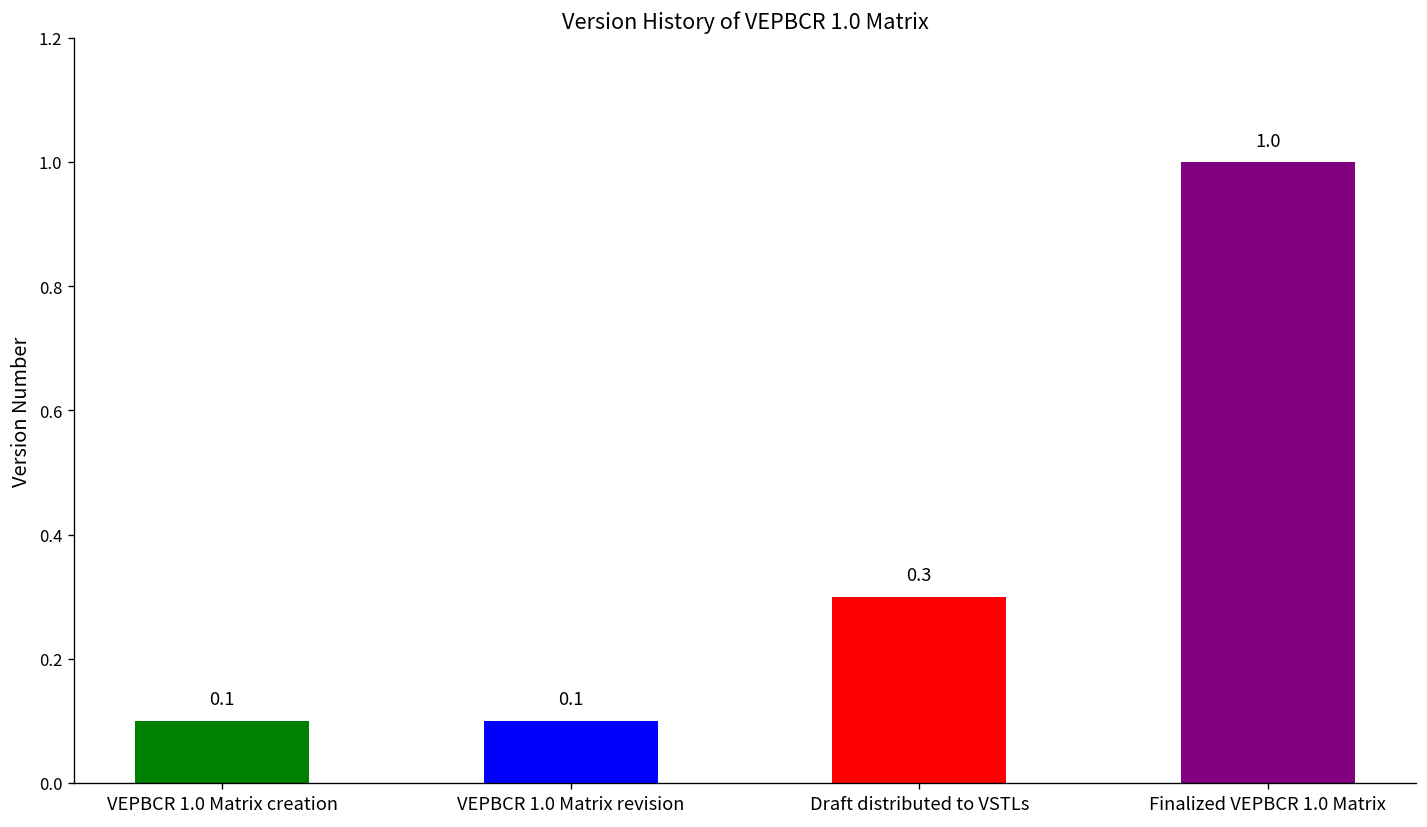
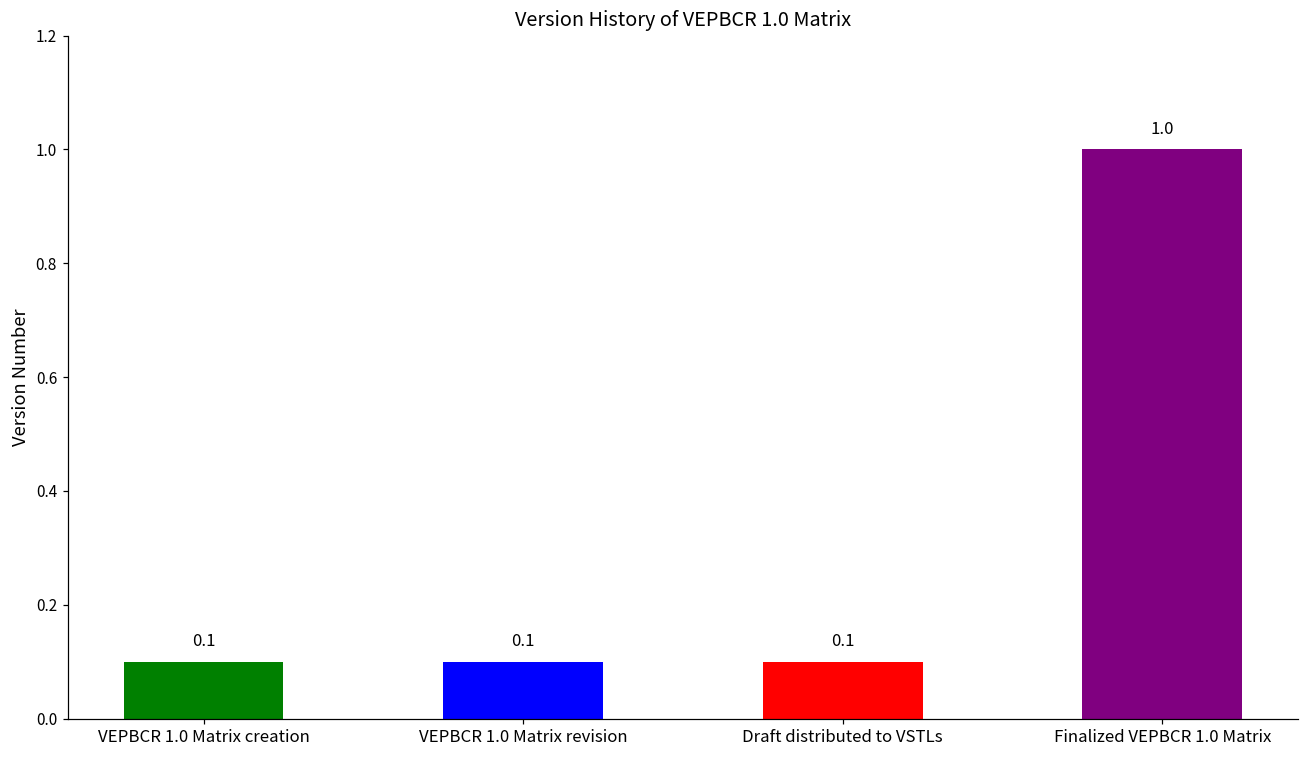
  {
    "VEPBCR 1.0 Matrix creation": 0.1,
    "VEPBCR 1.0 Matrix revision": 0.1,
-   "Draft distributed to VSTLs": 0.3,
+   "Draft distributed to VSTLs": 0.1,
    "Finalized VEPBCR 1.0 Matrix": 1.0
  }
